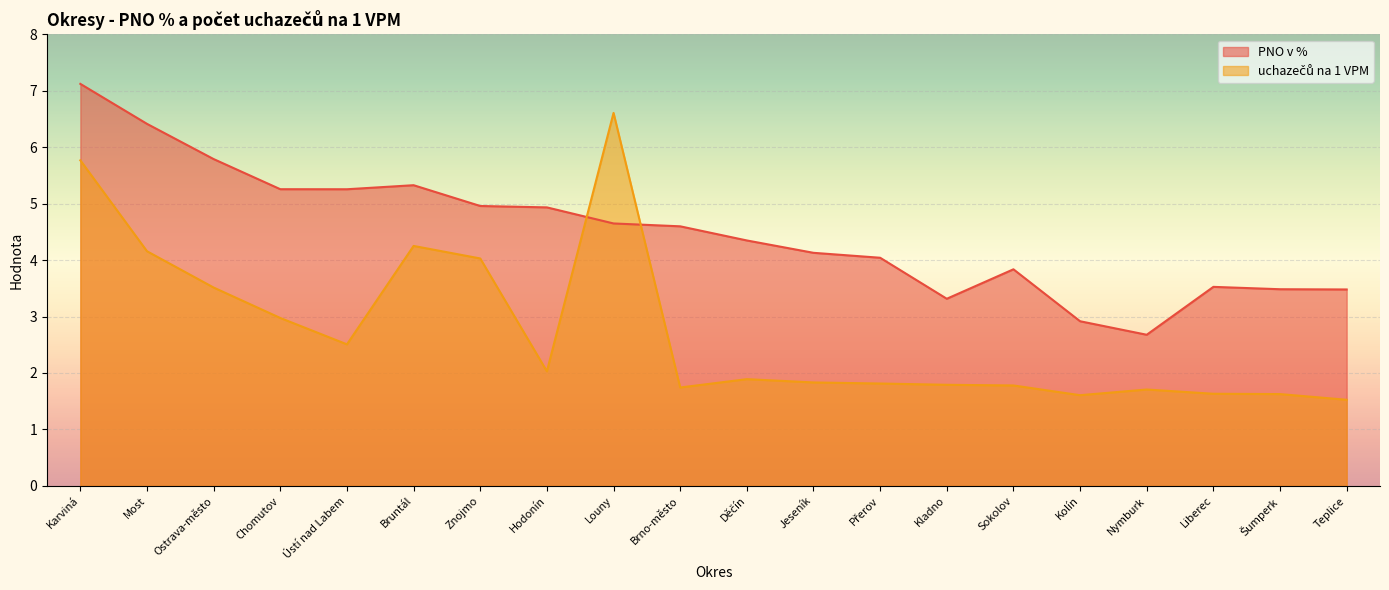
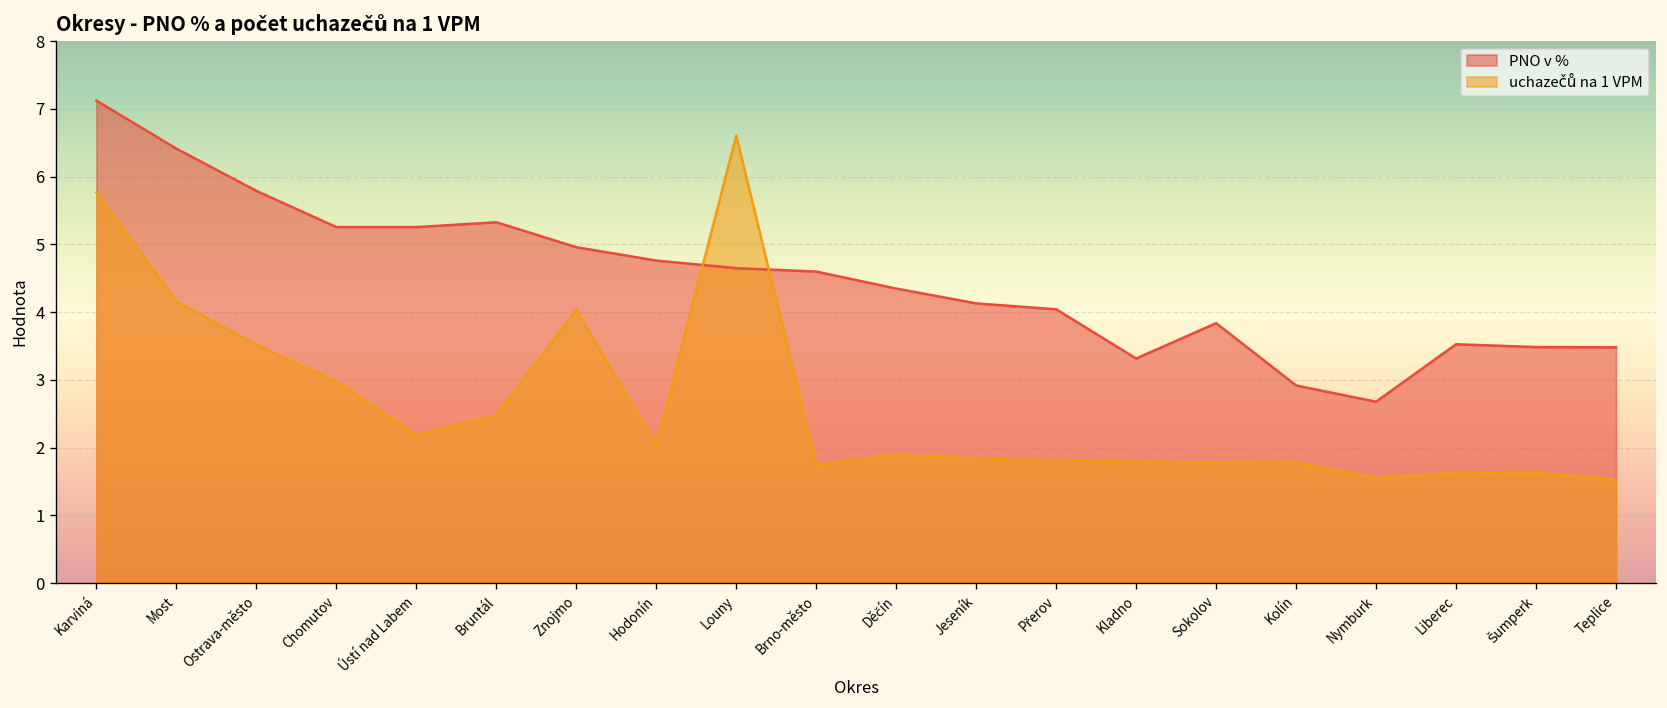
  {
    "PNO v %": {
      "Karviná": 7.1,
      "Most": 6.4,
      "Ostrava-město": 5.8,
      "Chomutov": 5.3,
      "Ústí nad Labem": 5.3,
      "Bruntál": 5.3,
      "Znojmo": 5.0,
-     "Hodonín": 4.9,
+     "Hodonín": 4.8,
      "Louny": 4.6,
      "Brno-město": 4.6,
      "Děčín": 4.3,
      "Jeseník": 4.1,
      "Přerov": 4.0,
      "Kladno": 3.3,
      "Sokolov": 3.8,
      "Kolín": 2.9,
      "Nymburk": 2.7,
      "Liberec": 3.5,
      "Šumperk": 3.5,
      "Teplice": 3.5
    },
    "uchazečů na 1 VPM": {
      "Karviná": 5.8,
      "Most": 4.2,
      "Ostrava-město": 3.5,
      "Chomutov": 3.0,
-     "Ústí nad Labem": 2.5,
-     "Bruntál": 4.3,
+     "Ústí nad Labem": 2.2,
+     "Bruntál": 2.5,
      "Znojmo": 4.0,
      "Hodonín": 2.0,
      "Louny": 6.6,
      "Brno-město": 1.7,
      "Děčín": 1.9,
      "Jeseník": 1.8,
      "Přerov": 1.8,
      "Kladno": 1.8,
      "Sokolov": 1.8,
-     "Kolín": 1.6,
-     "Nymburk": 1.7,
+     "Kolín": 1.8,
+     "Nymburk": 1.5,
      "Liberec": 1.6,
      "Šumperk": 1.6,
      "Teplice": 1.5
    }
  }
